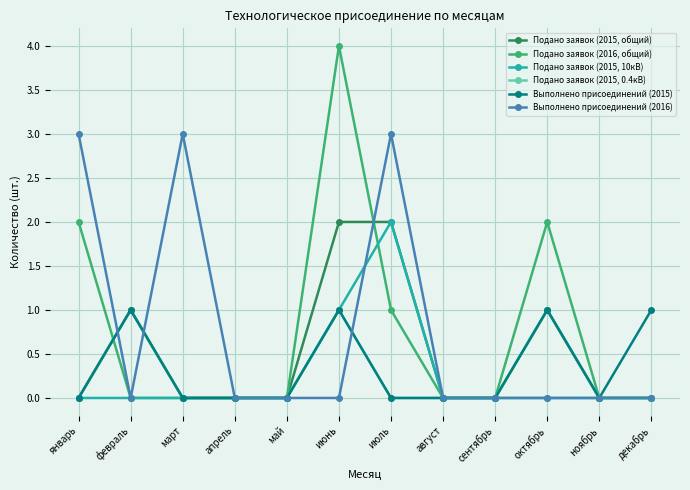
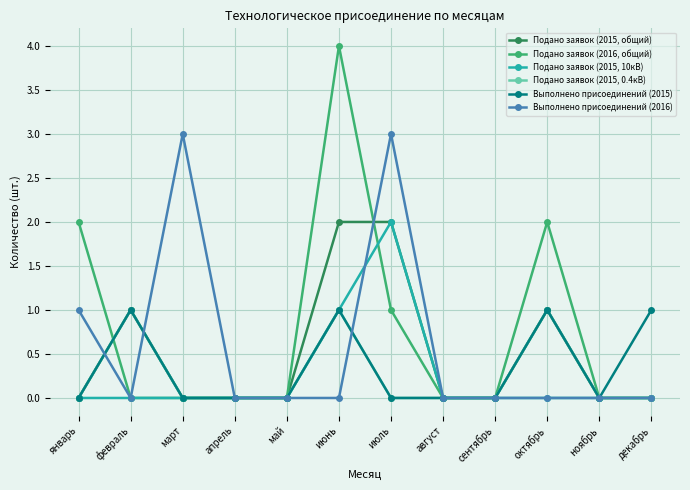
  {
    "Выполнено присоединений (2015)": {
      "декабрь": 1
    },
    "Выполнено присоединений (2016)": {
-     "январь": 3,
+     "январь": 1,
      "март": 3,
      "июнь": 0,
      "июль": 3
    }
  }
